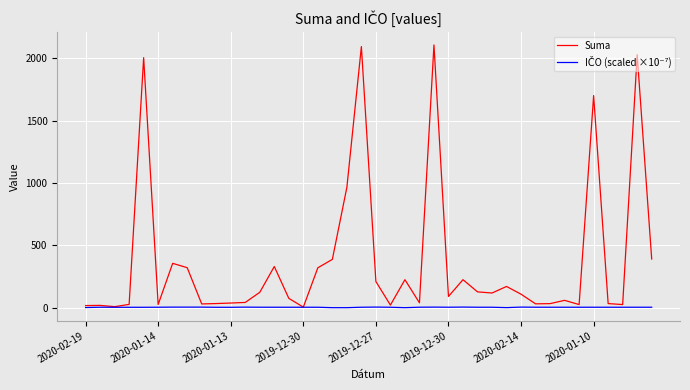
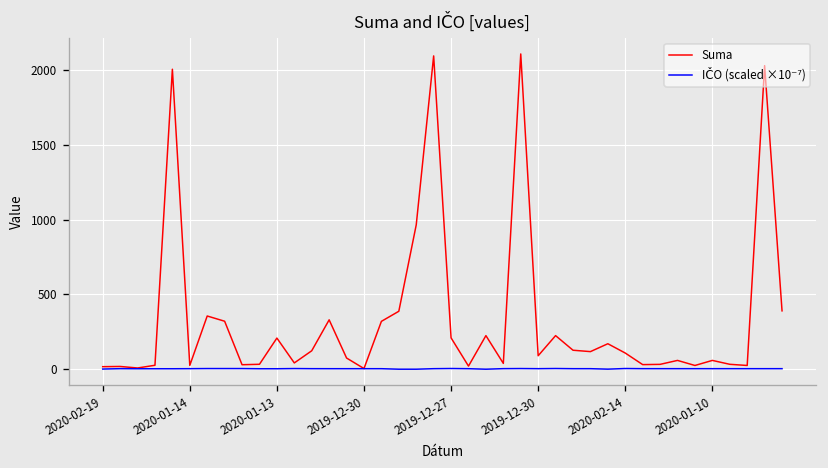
  {
    "Suma": {
-     "2020-01-13": 40,
-     "2020-01-10": 1700
+     "2020-01-13": 210,
+     "2020-01-10": 60
    },
    "IČO (scaled ×10⁻⁷)": {
      "2020-01-13": 0,
      "2020-01-10": 0
    }
  }
